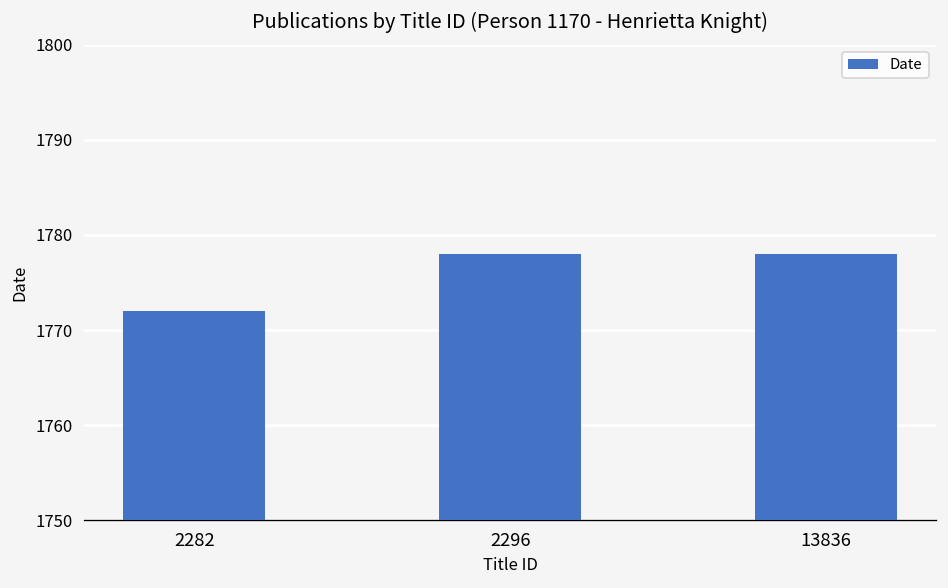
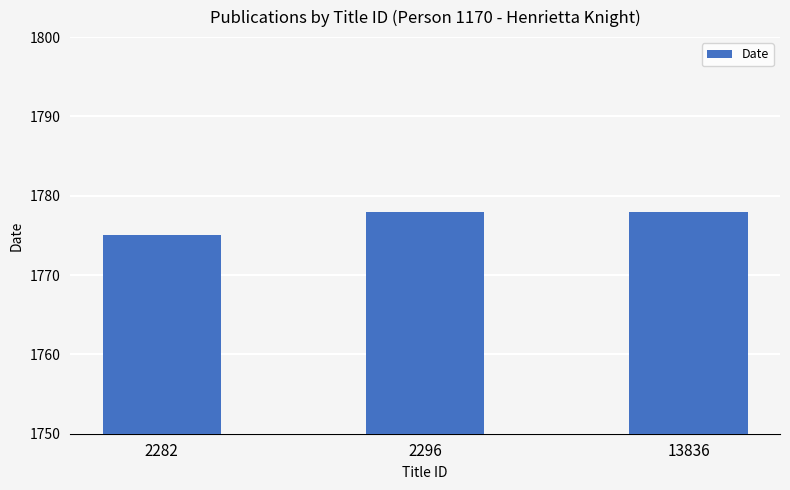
  {
-   "2282": 1772,
+   "2282": 1775,
    "2296": 1778,
    "13836": 1778
  }
